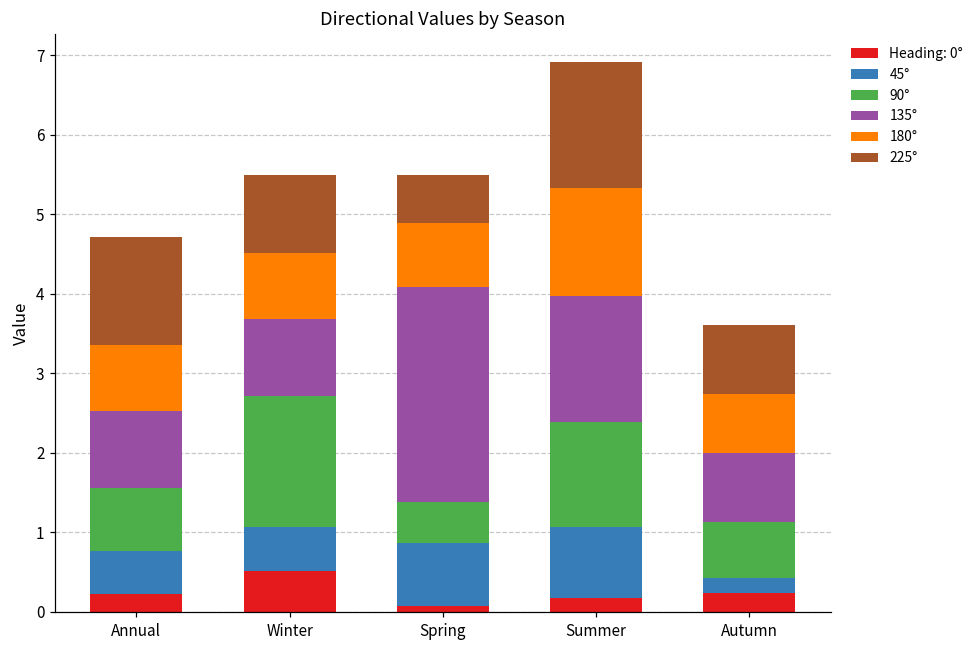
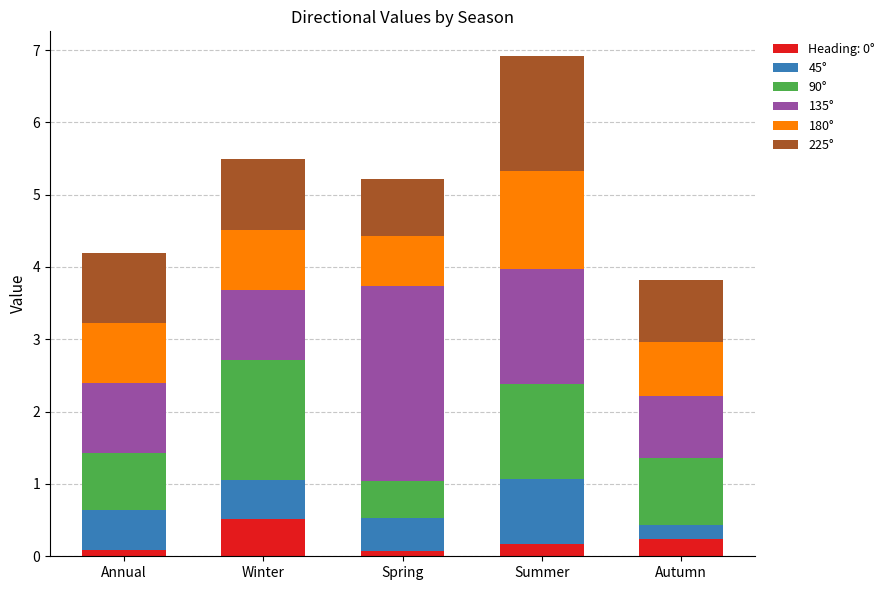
  {
    "Heading: 0°": {
-     "Annual": 0.2,
+     "Annual": 0.1,
      "Winter": 0.5,
      "Spring": 0.1,
      "Summer": 0.2,
      "Autumn": 0.2
    },
    "45°": {
      "Annual": 0.5,
      "Winter": 0.5,
-     "Spring": 0.8,
+     "Spring": 0.4,
      "Summer": 0.9,
      "Autumn": 0.2
    },
    "90°": {
      "Annual": 0.8,
      "Winter": 1.7,
      "Spring": 0.5,
      "Summer": 1.3,
-     "Autumn": 0.7
+     "Autumn": 0.9
    },
    "135°": {
      "Annual": 1.0,
      "Winter": 1.0,
      "Spring": 2.7,
      "Summer": 1.6,
      "Autumn": 0.9
    },
    "180°": {
      "Annual": 0.8,
      "Winter": 0.8,
-     "Spring": 0.8,
+     "Spring": 0.7,
      "Summer": 1.4,
      "Autumn": 0.7
    },
    "225°": {
-     "Annual": 1.4,
+     "Annual": 1.0,
      "Winter": 1.0,
-     "Spring": 0.6,
+     "Spring": 0.8,
      "Summer": 1.6,
      "Autumn": 0.9
    }
  }
